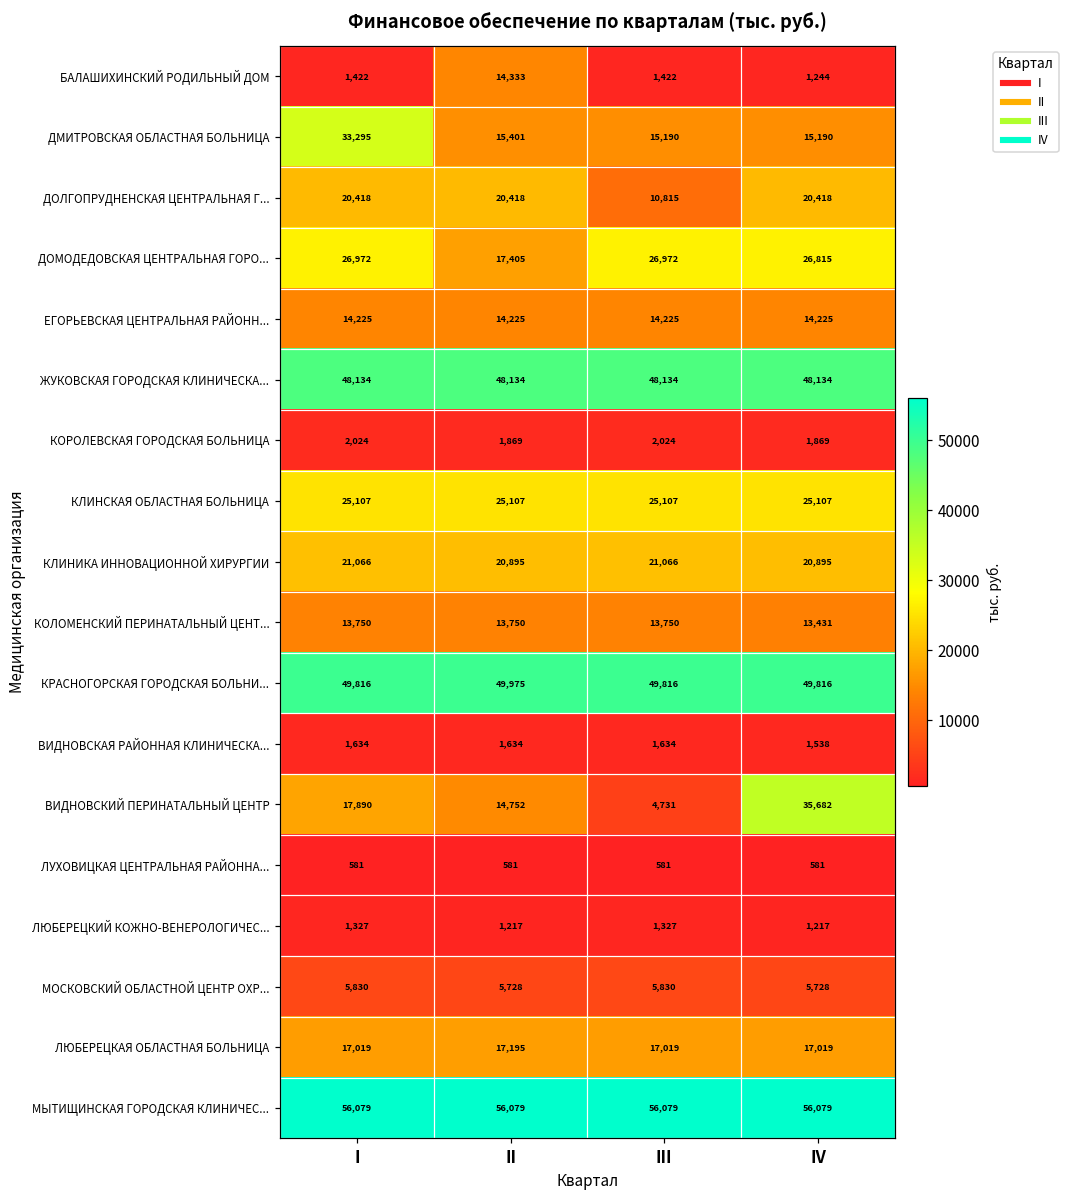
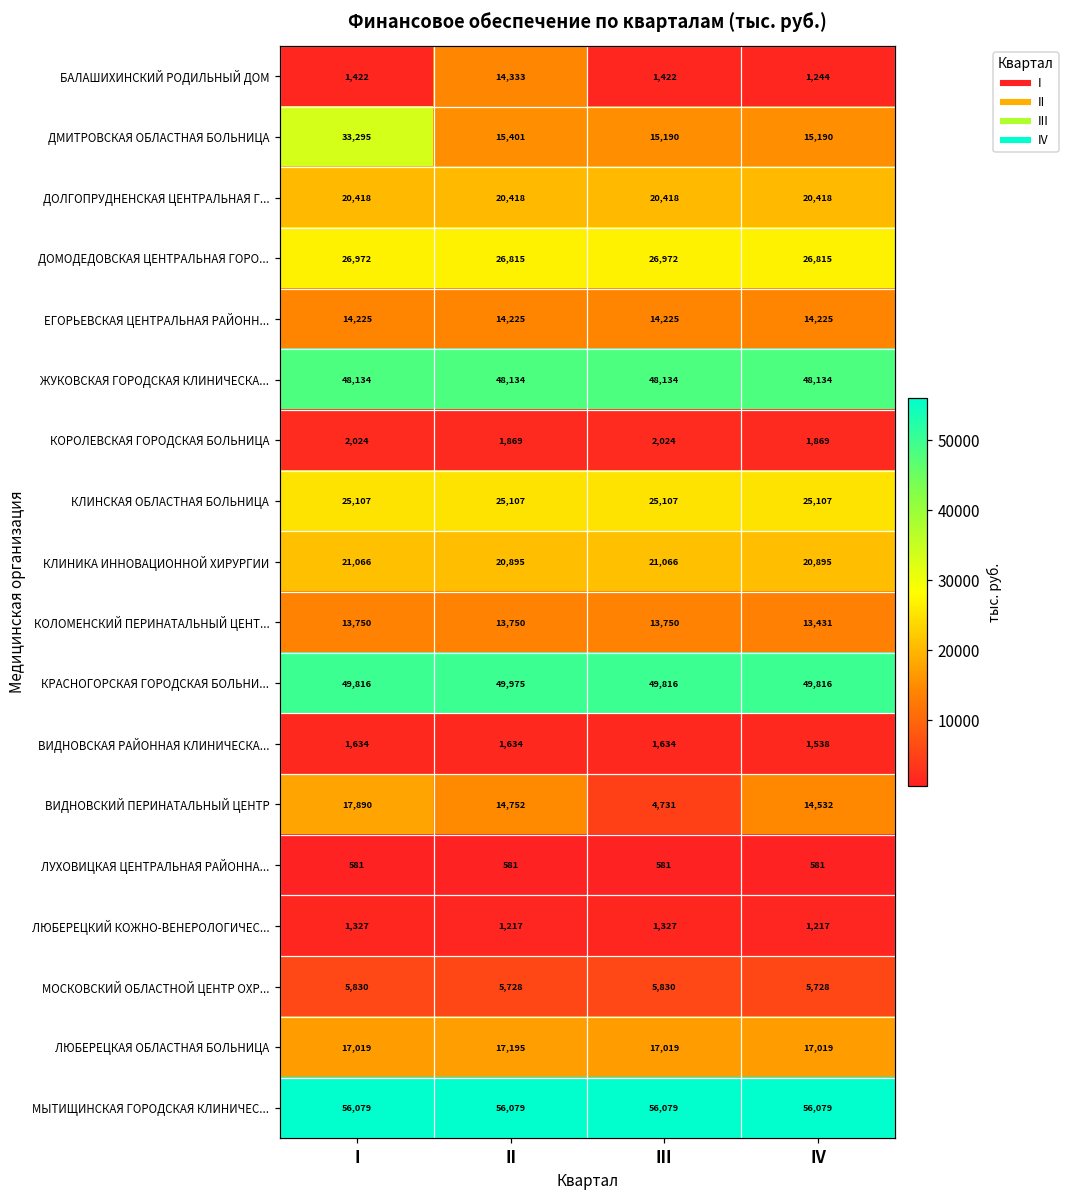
  {
    "БАЛАШИХИНСКИЙ РОДИЛЬНЫЙ ДОМ": {
      "I": "1,422",
      "II": "14,333",
      "III": "1,422",
      "IV": "1,244"
    },
    "ДМИТРОВСКАЯ ОБЛАСТНАЯ БОЛЬНИЦА": {
      "I": "33,295",
      "II": "15,401",
      "III": "15,190",
      "IV": "15,190"
    },
    "ДОЛГОПРУДНЕНСКАЯ ЦЕНТРАЛЬНАЯ Г...": {
      "I": "20,418",
      "II": "20,418",
-     "III": "10,815",
+     "III": "20,418",
      "IV": "20,418"
    },
    "ДОМОДЕДОВСКАЯ ЦЕНТРАЛЬНАЯ ГОРО...": {
      "I": "26,972",
-     "II": "17,405",
+     "II": "26,815",
      "III": "26,972",
      "IV": "26,815"
    },
    "ЕГОРЬЕВСКАЯ ЦЕНТРАЛЬНАЯ РАЙОНН...": {
      "I": "14,225",
      "II": "14,225",
      "III": "14,225",
      "IV": "14,225"
    },
    "ЖУКОВСКАЯ ГОРОДСКАЯ КЛИНИЧЕСКА...": {
      "I": "48,134",
      "II": "48,134",
      "III": "48,134",
      "IV": "48,134"
    },
    "КОРОЛЕВСКАЯ ГОРОДСКАЯ БОЛЬНИЦА": {
      "I": "2,024",
      "II": "1,869",
      "III": "2,024",
      "IV": "1,869"
    },
    "КЛИНСКАЯ ОБЛАСТНАЯ БОЛЬНИЦА": {
      "I": "25,107",
      "II": "25,107",
      "III": "25,107",
      "IV": "25,107"
    },
    "КЛИНИКА ИННОВАЦИОННОЙ ХИРУРГИИ": {
      "I": "21,066",
      "II": "20,895",
      "III": "21,066",
      "IV": "20,895"
    },
    "КОЛОМЕНСКИЙ ПЕРИНАТАЛЬНЫЙ ЦЕНТ...": {
      "I": "13,750",
      "II": "13,750",
      "III": "13,750",
      "IV": "13,431"
    },
    "КРАСНОГОРСКАЯ ГОРОДСКАЯ БОЛЬНИ...": {
      "I": "49,816",
      "II": "49,975",
      "III": "49,816",
      "IV": "49,816"
    },
    "ВИДНОВСКАЯ РАЙОННАЯ КЛИНИЧЕСКА...": {
      "I": "1,634",
      "II": "1,634",
      "III": "1,634",
      "IV": "1,538"
    },
    "ВИДНОВСКИЙ ПЕРИНАТАЛЬНЫЙ ЦЕНТР": {
      "I": "17,890",
      "II": "14,752",
      "III": "4,731",
-     "IV": "35,682"
+     "IV": "14,532"
    },
    "ЛУХОВИЦКАЯ ЦЕНТРАЛЬНАЯ РАЙОННА...": {
      "I": "581",
      "II": "581",
      "III": "581",
      "IV": "581"
    },
    "ЛЮБЕРЕЦКИЙ КОЖНО-ВЕНЕРОЛОГИЧЕС...": {
      "I": "1,327",
      "II": "1,217",
      "III": "1,327",
      "IV": "1,217"
    },
    "МОСКОВСКИЙ ОБЛАСТНОЙ ЦЕНТР ОХР...": {
      "I": "5,830",
      "II": "5,728",
      "III": "5,830",
      "IV": "5,728"
    },
    "ЛЮБЕРЕЦКАЯ ОБЛАСТНАЯ БОЛЬНИЦА": {
      "I": "17,019",
      "II": "17,195",
      "III": "17,019",
      "IV": "17,019"
    },
    "МЫТИЩИНСКАЯ ГОРОДСКАЯ КЛИНИЧЕС...": {
      "I": "56,079",
      "II": "56,079",
      "III": "56,079",
      "IV": "56,079"
    }
  }
